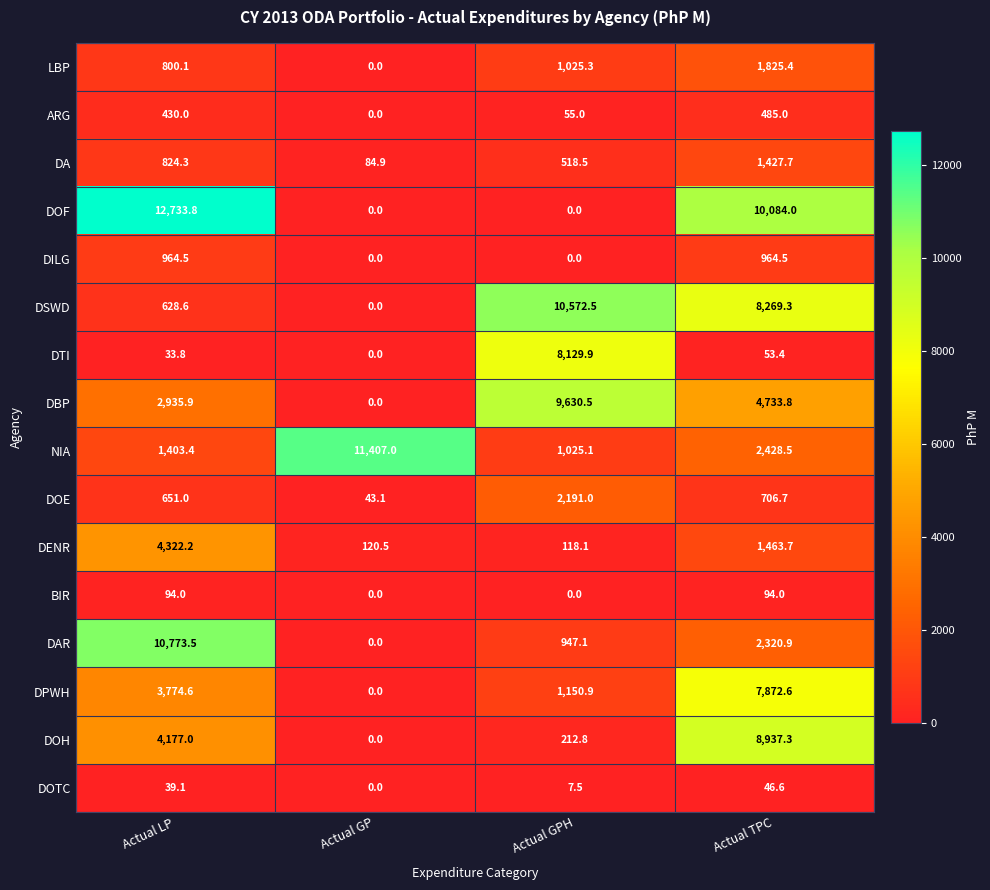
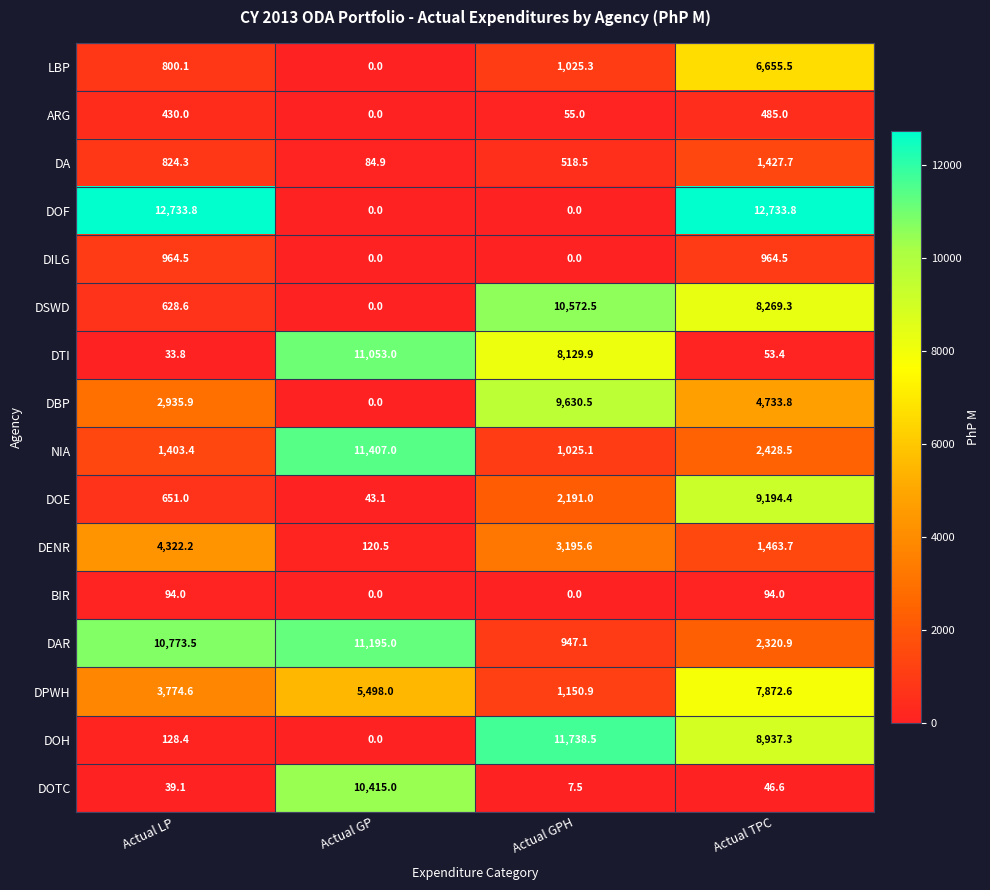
  {
    "LBP": {
      "Actual LP": "800.1",
      "Actual GP": "0.0",
      "Actual GPH": "1,025.3",
-     "Actual TPC": "1,825.4"
+     "Actual TPC": "6,655.5"
    },
    "ARG": {
      "Actual LP": "430.0",
      "Actual GP": "0.0",
      "Actual GPH": "55.0",
      "Actual TPC": "485.0"
    },
    "DA": {
      "Actual LP": "824.3",
      "Actual GP": "84.9",
      "Actual GPH": "518.5",
      "Actual TPC": "1,427.7"
    },
    "DOF": {
      "Actual LP": "12,733.8",
      "Actual GP": "0.0",
      "Actual GPH": "0.0",
-     "Actual TPC": "10,084.0"
+     "Actual TPC": "12,733.8"
    },
    "DILG": {
      "Actual LP": "964.5",
      "Actual GP": "0.0",
      "Actual GPH": "0.0",
      "Actual TPC": "964.5"
    },
    "DSWD": {
      "Actual LP": "628.6",
      "Actual GP": "0.0",
      "Actual GPH": "10,572.5",
      "Actual TPC": "8,269.3"
    },
    "DTI": {
      "Actual LP": "33.8",
-     "Actual GP": "0.0",
+     "Actual GP": "11,053.0",
      "Actual GPH": "8,129.9",
      "Actual TPC": "53.4"
    },
    "DBP": {
      "Actual LP": "2,935.9",
      "Actual GP": "0.0",
      "Actual GPH": "9,630.5",
      "Actual TPC": "4,733.8"
    },
    "NIA": {
      "Actual LP": "1,403.4",
      "Actual GP": "11,407.0",
      "Actual GPH": "1,025.1",
      "Actual TPC": "2,428.5"
    },
    "DOE": {
      "Actual LP": "651.0",
      "Actual GP": "43.1",
      "Actual GPH": "2,191.0",
-     "Actual TPC": "706.7"
+     "Actual TPC": "9,194.4"
    },
    "DENR": {
      "Actual LP": "4,322.2",
      "Actual GP": "120.5",
-     "Actual GPH": "118.1",
+     "Actual GPH": "3,195.6",
      "Actual TPC": "1,463.7"
    },
    "BIR": {
      "Actual LP": "94.0",
      "Actual GP": "0.0",
      "Actual GPH": "0.0",
      "Actual TPC": "94.0"
    },
    "DAR": {
      "Actual LP": "10,773.5",
-     "Actual GP": "0.0",
+     "Actual GP": "11,195.0",
      "Actual GPH": "947.1",
      "Actual TPC": "2,320.9"
    },
    "DPWH": {
      "Actual LP": "3,774.6",
-     "Actual GP": "0.0",
+     "Actual GP": "5,498.0",
      "Actual GPH": "1,150.9",
      "Actual TPC": "7,872.6"
    },
    "DOH": {
-     "Actual LP": "4,177.0",
+     "Actual LP": "128.4",
      "Actual GP": "0.0",
-     "Actual GPH": "212.8",
+     "Actual GPH": "11,738.5",
      "Actual TPC": "8,937.3"
    },
    "DOTC": {
      "Actual LP": "39.1",
-     "Actual GP": "0.0",
+     "Actual GP": "10,415.0",
      "Actual GPH": "7.5",
      "Actual TPC": "46.6"
    }
  }
